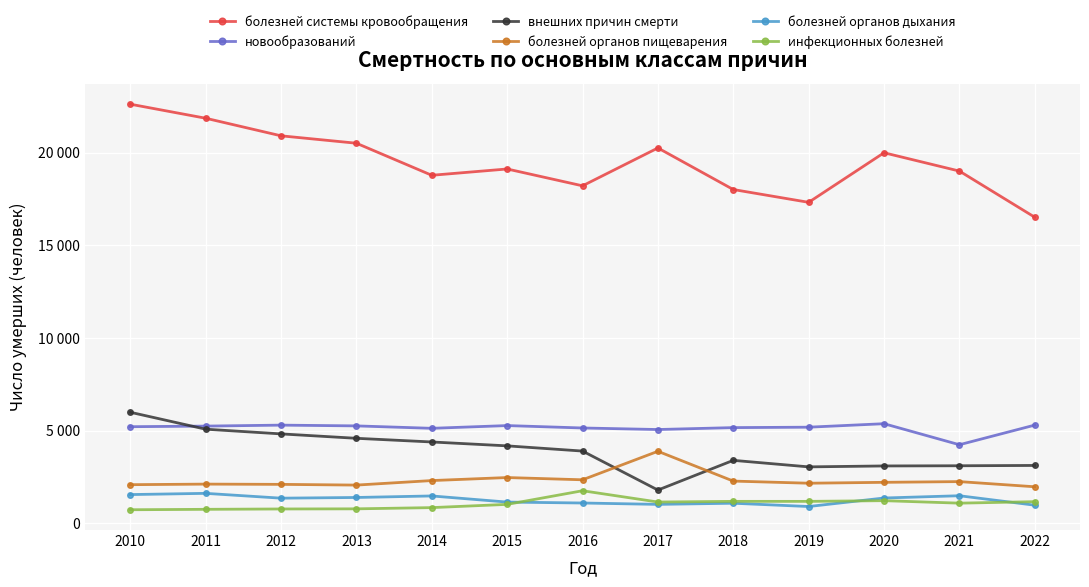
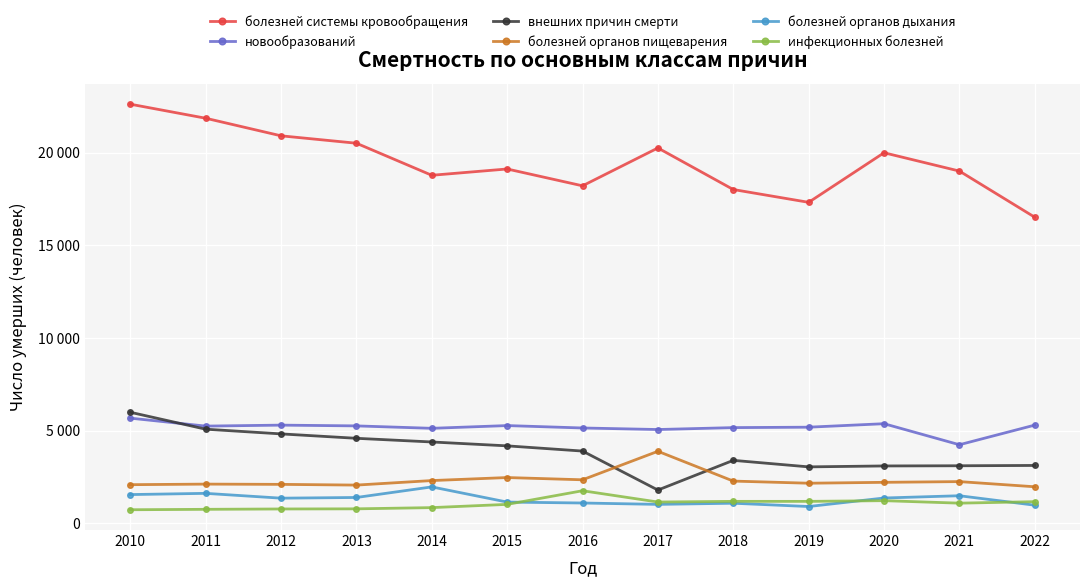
  {
    "болезней системы кровообращения": {
      "2010": 22600,
      "2011": 21900,
      "2012": 20900,
      "2013": 20500,
      "2014": 18800,
      "2015": 19100,
      "2016": 18200,
      "2017": 20300,
      "2018": 18000,
      "2019": 17300,
      "2020": 20000,
      "2021": 19000,
      "2022": 16500
    },
    "новообразований": {
-     "2010": 5200,
+     "2010": 5700,
      "2011": 5300,
      "2012": 5300,
      "2013": 5300,
      "2014": 5100,
      "2015": 5300,
      "2016": 5200,
      "2017": 5100,
      "2018": 5200,
      "2019": 5200,
      "2020": 5400,
      "2021": 4200,
      "2022": 5300
    },
    "внешних причин смерти": {
      "2010": 6000,
      "2011": 5100,
      "2012": 4800,
      "2013": 4600,
      "2014": 4400,
      "2015": 4200,
      "2016": 3900,
      "2017": 1800,
      "2018": 3400,
      "2019": 3100,
      "2020": 3100,
      "2021": 3100,
      "2022": 3100
    },
    "болезней органов пищеварения": {
      "2010": 2100,
      "2011": 2100,
      "2012": 2100,
      "2013": 2100,
      "2014": 2300,
      "2015": 2500,
      "2016": 2400,
      "2017": 3900,
      "2018": 2300,
      "2019": 2200,
      "2020": 2200,
      "2021": 2300,
      "2022": 2000
    },
    "болезней органов дыхания": {
      "2010": 1600,
      "2011": 1600,
      "2012": 1400,
      "2013": 1400,
-     "2014": 1500,
+     "2014": 2000,
      "2016": 1100,
      "2019": 900,
      "2020": 1400,
      "2021": 1500,
      "2022": 1000
    },
    "инфекционных болезней": {
      "2010": 700,
      "2011": 800,
      "2012": 800,
      "2013": 800,
      "2014": 900,
      "2016": 1800,
      "2019": 1200,
      "2020": 1200,
      "2021": 1100,
      "2022": 1200
    }
  }
